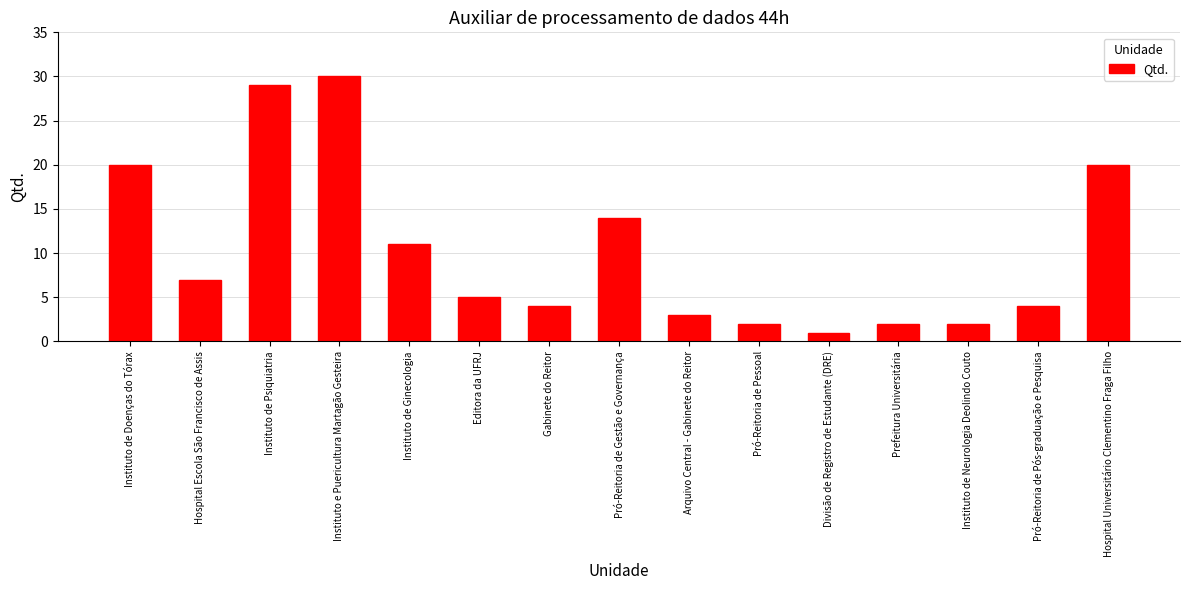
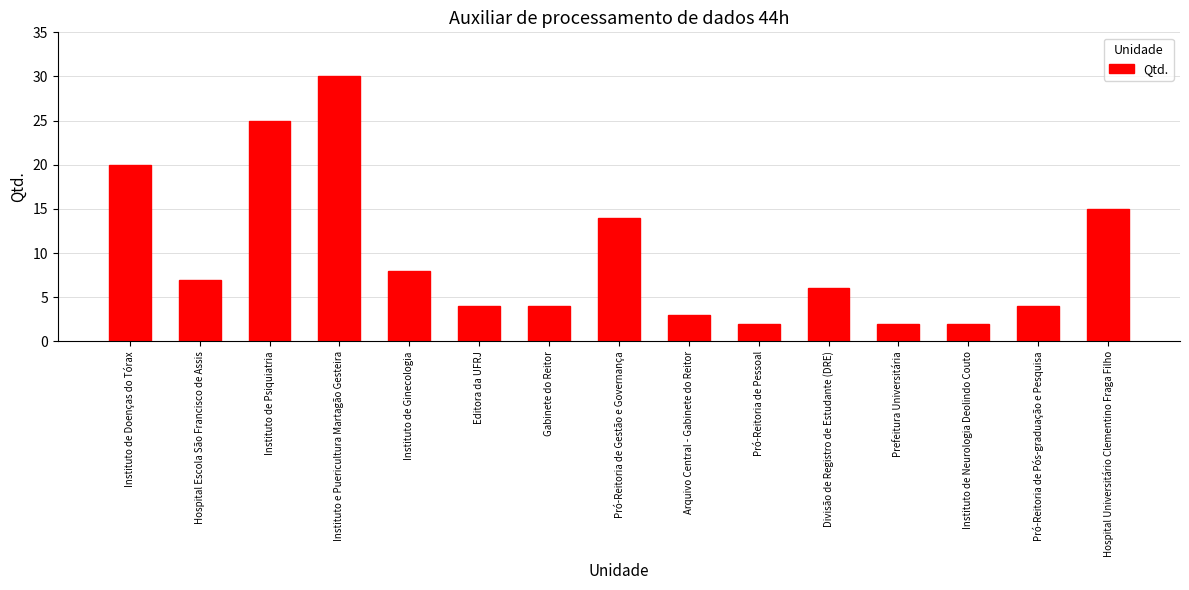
  {
    "Instituto de Doenças do Tórax": 20,
    "Hospital Escola São Francisco de Assis": 7,
-   "Instituto de Psiquiatria": 29,
+   "Instituto de Psiquiatria": 25,
    "Instituto e Puericultura Martagão Gesteira": 30,
-   "Instituto de Ginecologia": 11,
-   "Editora da UFRJ": 5,
+   "Instituto de Ginecologia": 8,
+   "Editora da UFRJ": 4,
    "Gabinete do Reitor": 4,
    "Pró-Reitoria de Gestão e Governança": 14,
    "Arquivo Central - Gabinete do Reitor": 3,
    "Pró-Reitoria de Pessoal": 2,
-   "Divisão de Registro de Estudante (DRE)": 1,
+   "Divisão de Registro de Estudante (DRE)": 6,
    "Prefeitura Universitária": 2,
    "Instituto de Neurologia Deolindo Couto": 2,
    "Pró-Reitoria de Pós-graduação e Pesquisa": 4,
-   "Hospital Universitário Clementino Fraga Filho": 20
+   "Hospital Universitário Clementino Fraga Filho": 15
  }
